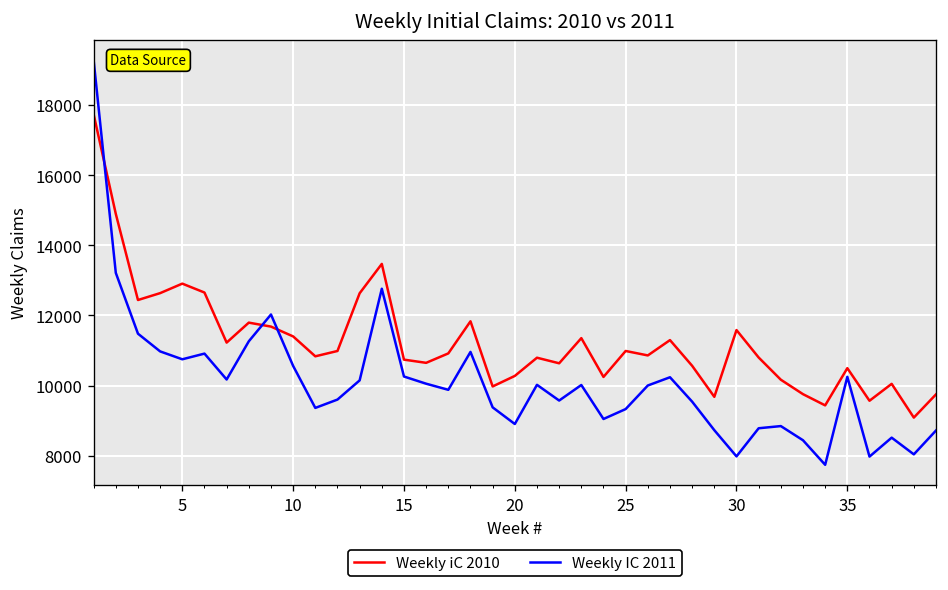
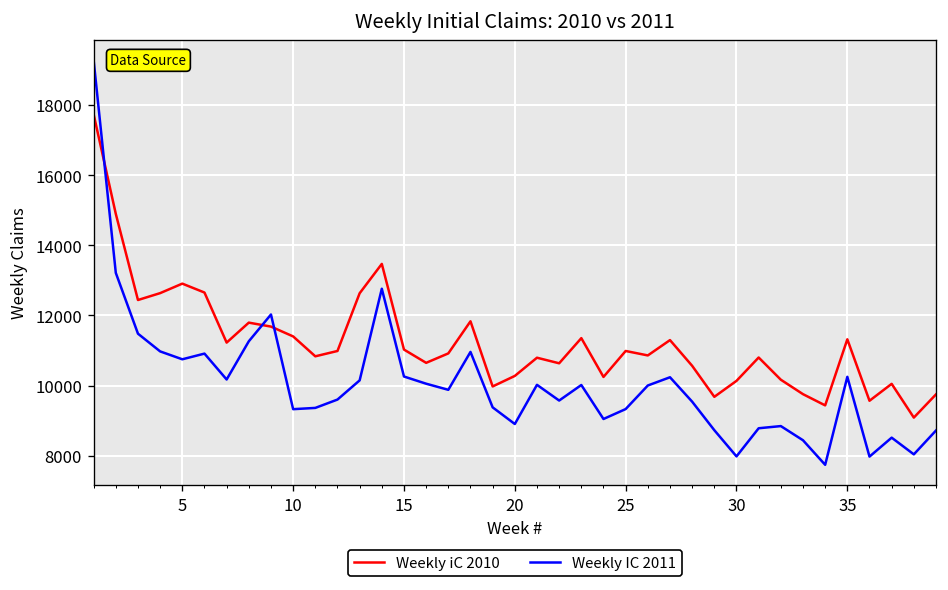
  {
    "Weekly iC 2010": {
      "5": 12900,
      "10": 11400,
-     "15": 10700,
+     "15": 11000,
      "20": 10300,
      "25": 11000,
-     "30": 11600,
-     "35": 10500
+     "30": 10100,
+     "35": 11300
    },
    "Weekly IC 2011": {
      "5": 10800,
-     "10": 10600,
+     "10": 9300,
      "15": 10300,
      "20": 8900,
      "25": 9300,
      "30": 8000,
      "35": 10300
    }
  }
